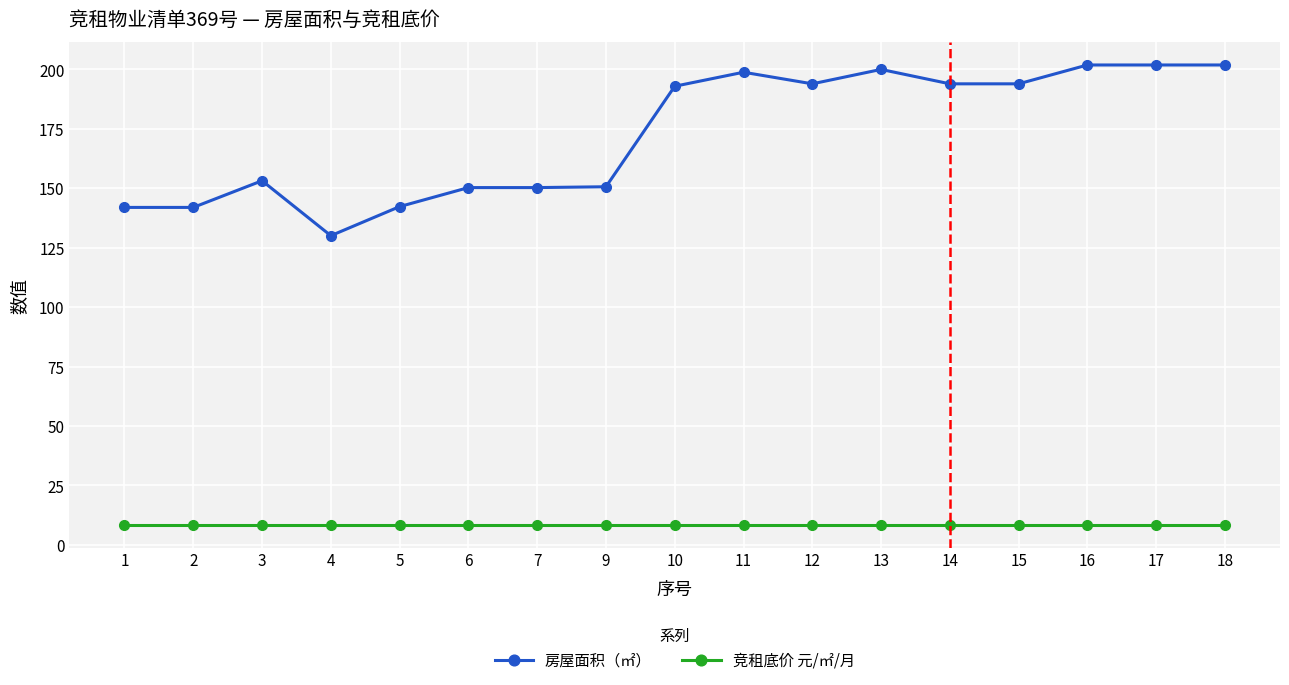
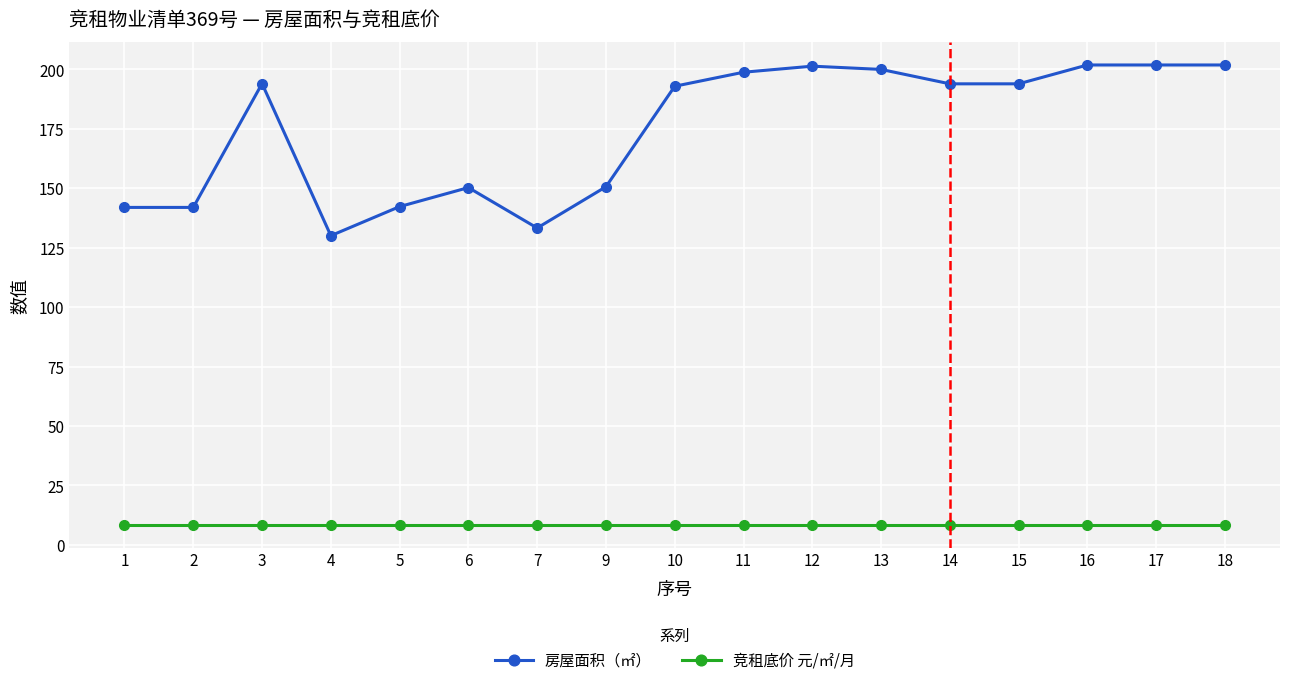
  {
    "房屋面积（㎡）": {
      "1": 142,
      "2": 142,
-     "3": 153,
+     "3": 194,
      "4": 130,
      "5": 142,
      "6": 150,
-     "7": 150,
+     "7": 133,
      "9": 151,
      "10": 193,
      "11": 199,
-     "12": 194,
+     "12": 201,
      "13": 200,
      "14": 194,
      "15": 194,
      "16": 202,
      "17": 202,
      "18": 202
    },
    "竞租底价 元/㎡/月": {
      "1": 8,
      "2": 8,
      "3": 8,
      "4": 8,
      "5": 8,
      "6": 8,
      "7": 8,
      "9": 8,
      "10": 8,
      "11": 8,
      "12": 8,
      "13": 8,
      "14": 8,
      "15": 8,
      "16": 8,
      "17": 8,
      "18": 8
    }
  }
